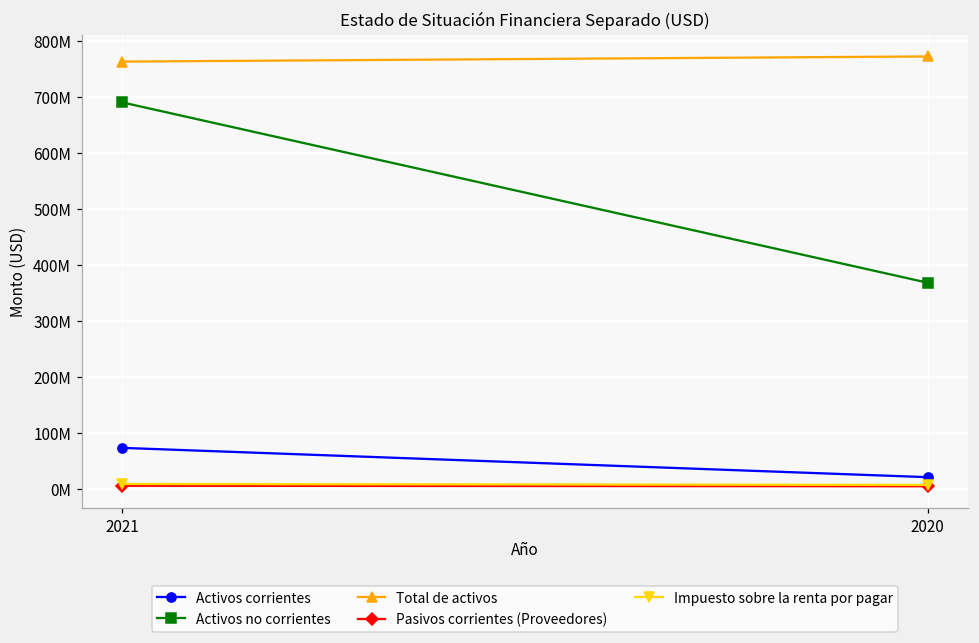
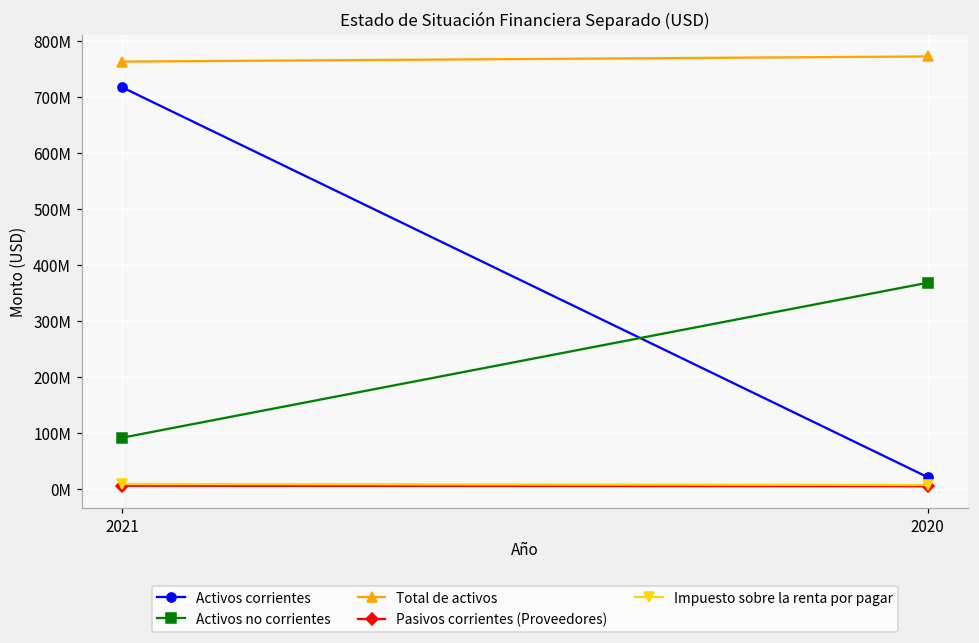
  {
    "Activos corrientes": {
-     "2021": 70000000,
+     "2021": 720000000,
      "2020": 20000000
    },
    "Activos no corrientes": {
-     "2021": 690000000,
+     "2021": 90000000,
      "2020": 370000000
    }
  }
